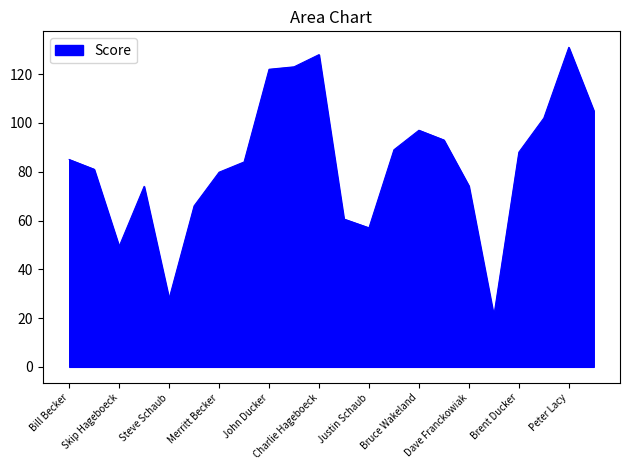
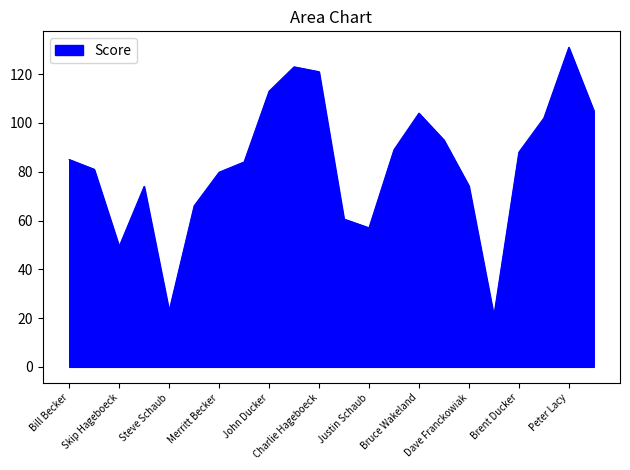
  {
    "Bill Becker": 85,
    "Skip Hageboeck": 49,
-   "Steve Schaub": 28,
+   "Steve Schaub": 23,
    "Merritt Becker": 80,
-   "John Ducker": 122,
-   "Charlie Hageboeck": 128,
+   "John Ducker": 113,
+   "Charlie Hageboeck": 121,
    "Justin Schaub": 57,
-   "Bruce Wakeland": 97,
+   "Bruce Wakeland": 104,
    "Dave Franckowiak": 74,
    "Brent Ducker": 88,
    "Peter Lacy": 131
  }
